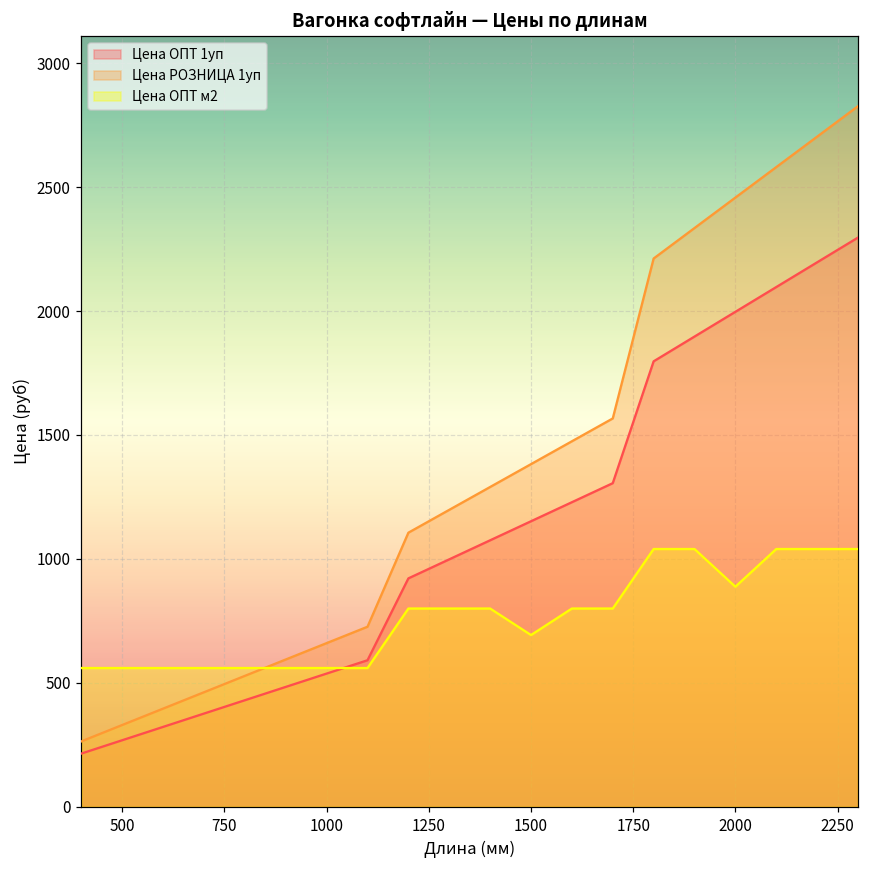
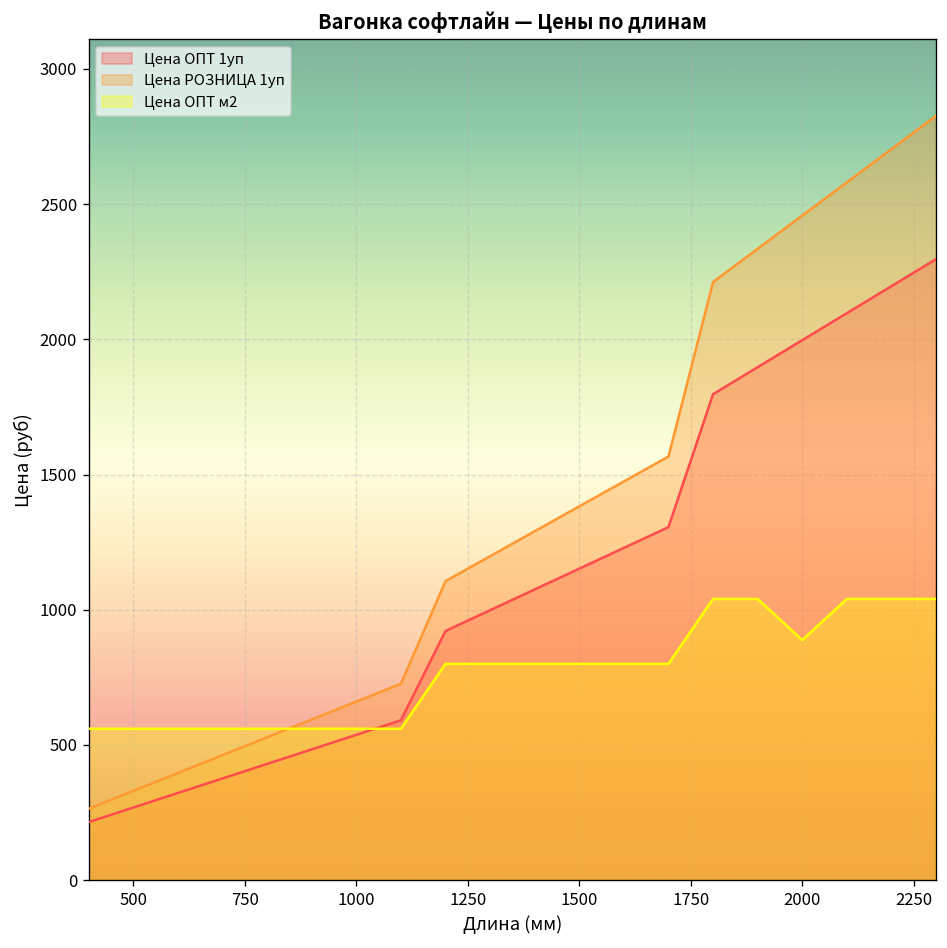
  {
    "Цена ОПТ м2": {
      "500": 560,
      "1000": 560,
-     "1500": 690,
+     "1500": 800,
      "2000": 890
    }
  }
